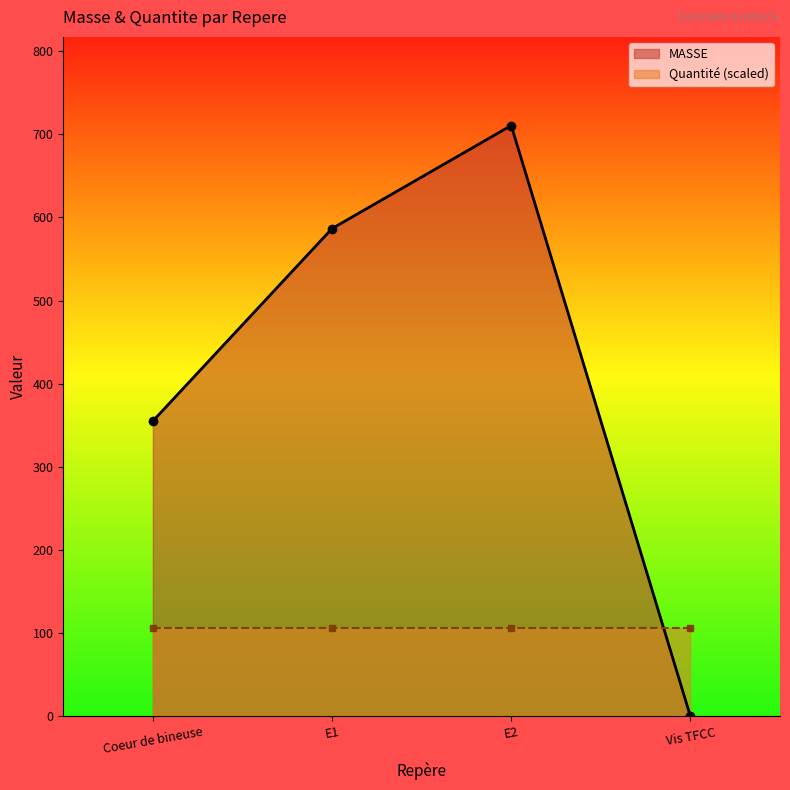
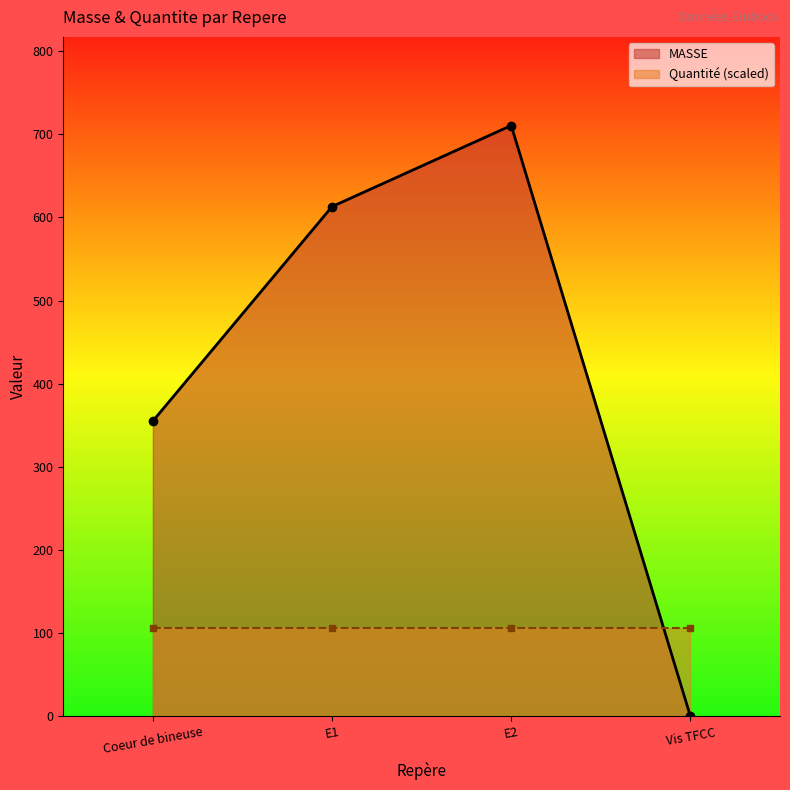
  {
    "MASSE": {
      "Coeur de bineuse": 360,
-     "E1": 590,
+     "E1": 610,
      "E2": 710,
      "Vis TFCC": 0
    },
    "Quantité (scaled)": {
      "Coeur de bineuse": 110,
      "E1": 110,
      "E2": 110,
      "Vis TFCC": 110
    }
  }
